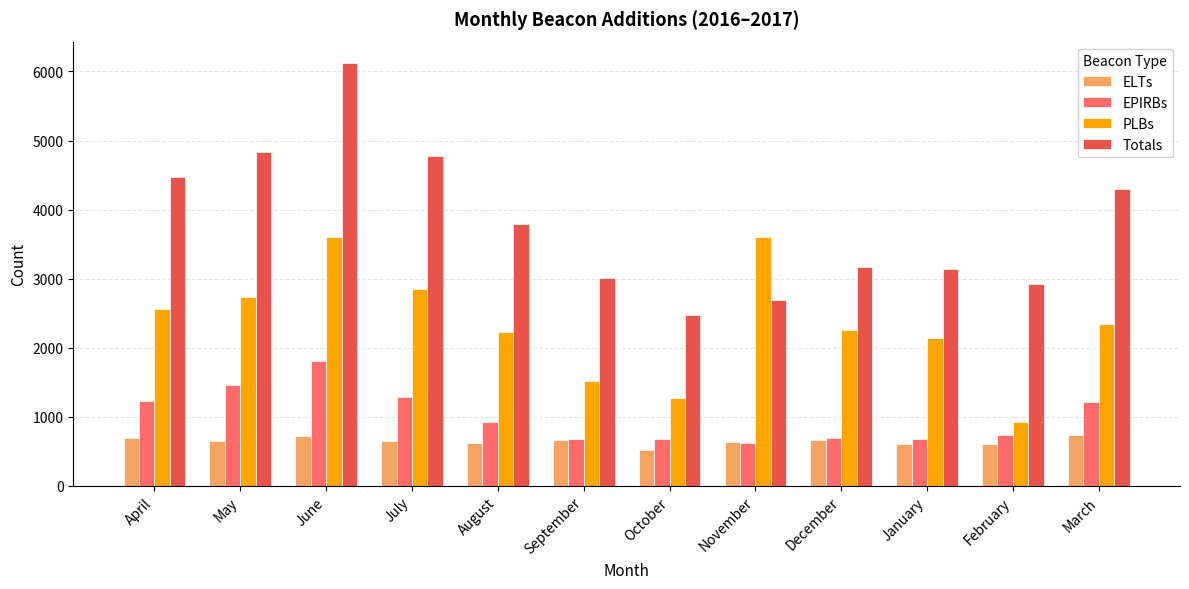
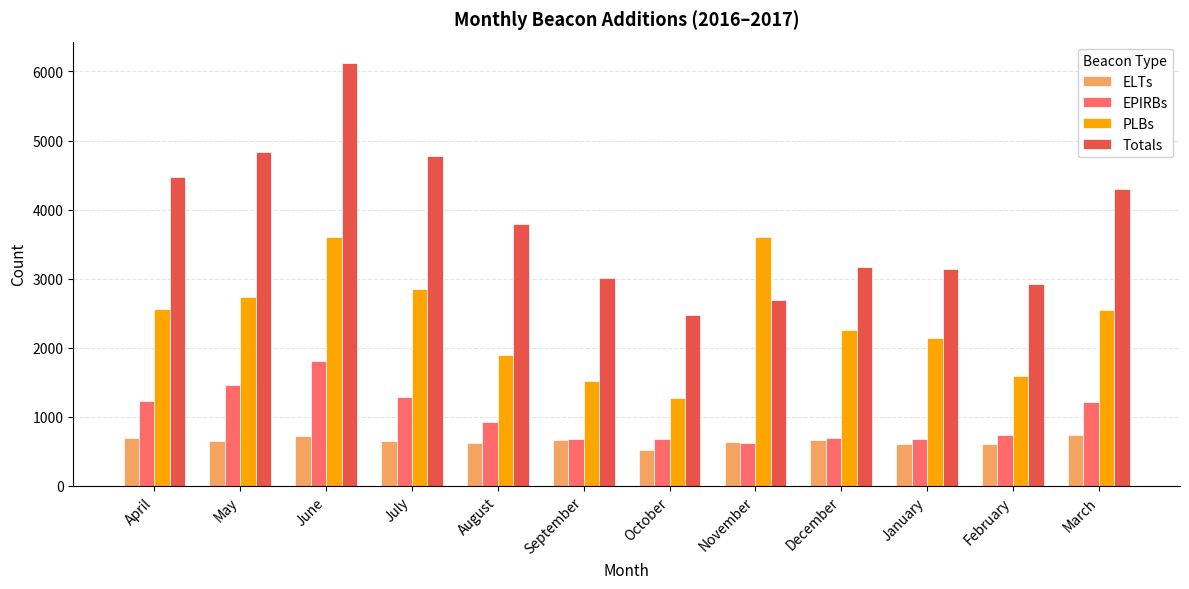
  {
    "PLBs": {
      "April": 2600,
      "May": 2700,
      "June": 3600,
      "July": 2800,
-     "August": 2200,
+     "August": 1900,
      "September": 1500,
      "October": 1300,
      "November": 3600,
      "December": 2200,
      "January": 2100,
-     "February": 900,
-     "March": 2300
+     "February": 1600,
+     "March": 2500
    }
  }
